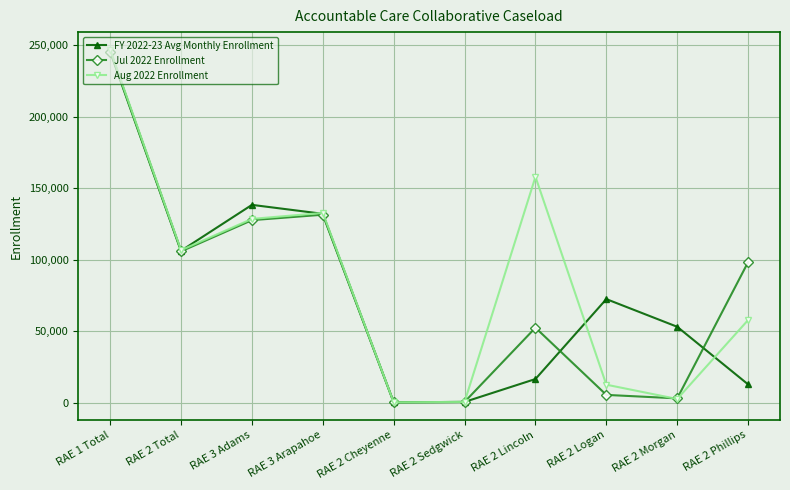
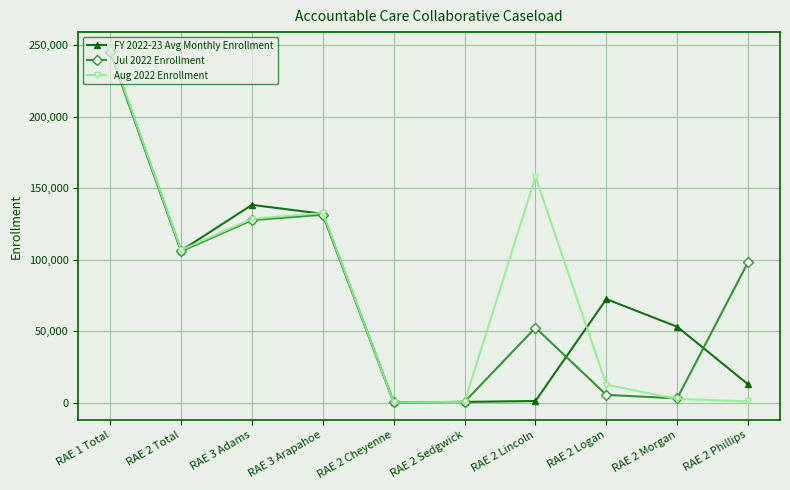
  {
    "FY 2022-23 Avg Monthly Enrollment": {
      "RAE 3 Adams": "138,000",
-     "RAE 2 Lincoln": "17,000",
+     "RAE 2 Lincoln": "1,000",
      "RAE 2 Logan": "73,000",
      "RAE 2 Morgan": "53,000",
      "RAE 2 Phillips": "13,000"
    },
    "Jul 2022 Enrollment": {
      "RAE 2 Lincoln": "53,000",
      "RAE 2 Logan": "6,000",
      "RAE 2 Phillips": "98,000"
    },
    "Aug 2022 Enrollment": {
      "RAE 2 Lincoln": "158,000",
      "RAE 2 Logan": "13,000",
-     "RAE 2 Phillips": "58,000"
+     "RAE 2 Phillips": "1,000"
    }
  }
